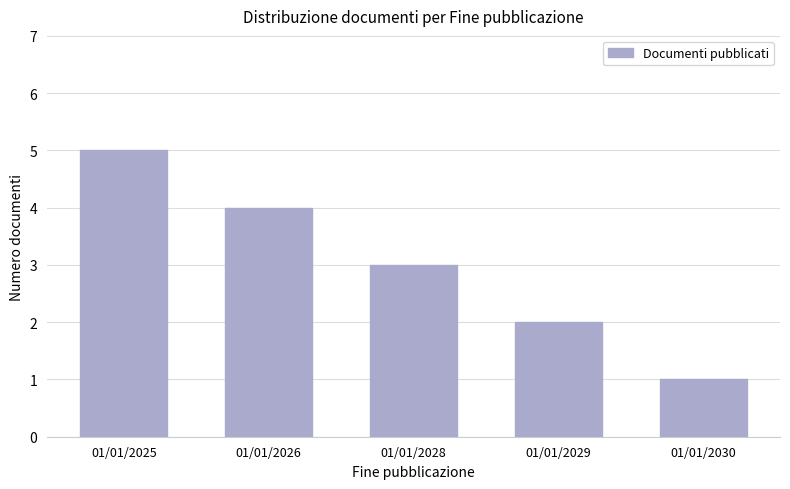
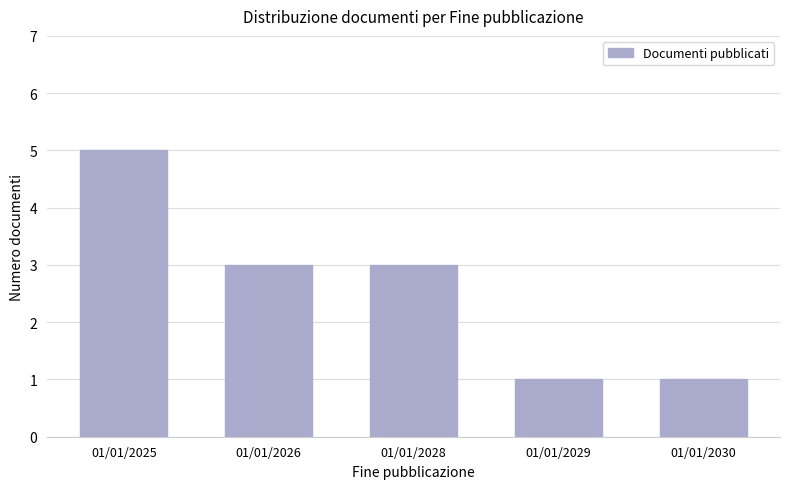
  {
    "01/01/2025": 5,
-   "01/01/2026": 4,
+   "01/01/2026": 3,
    "01/01/2028": 3,
-   "01/01/2029": 2,
+   "01/01/2029": 1,
    "01/01/2030": 1
  }
